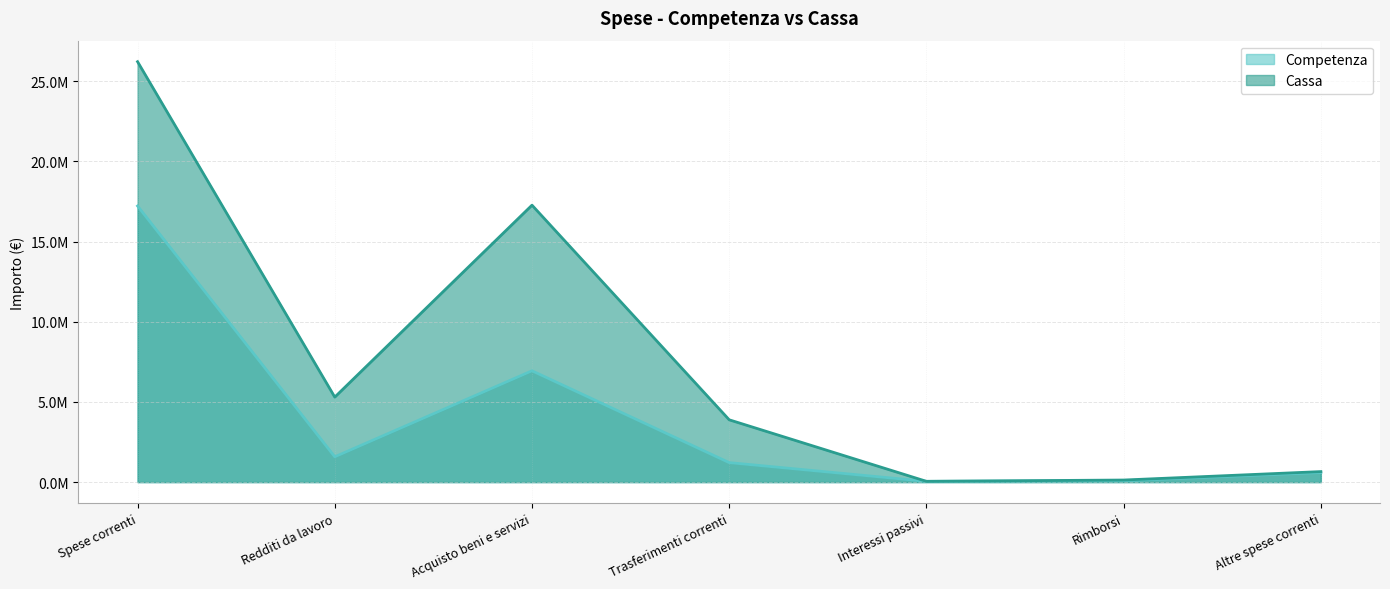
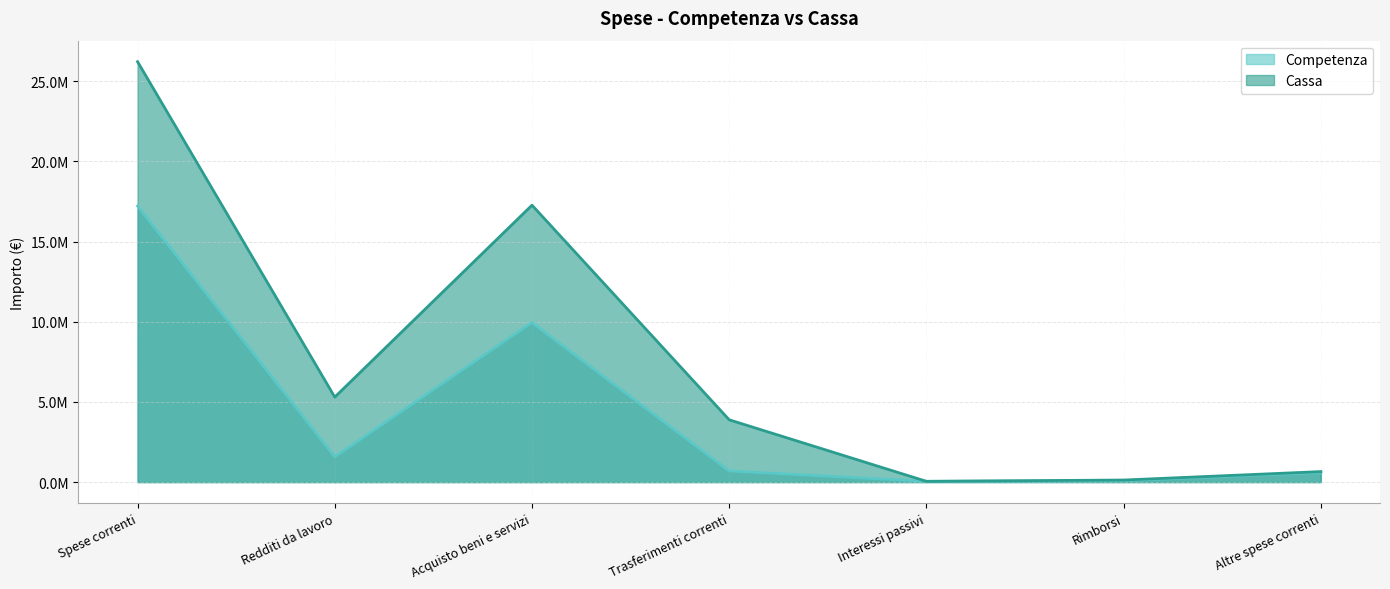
  {
    "Competenza": {
      "Spese correnti": 17200000,
      "Redditi da lavoro": 1600000,
-     "Acquisto beni e servizi": 6900000,
-     "Trasferimenti correnti": 1200000
+     "Acquisto beni e servizi": 10000000,
+     "Trasferimenti correnti": 700000
    },
    "Cassa": {
      "Spese correnti": 26200000,
      "Redditi da lavoro": 5300000,
      "Acquisto beni e servizi": 17300000,
      "Trasferimenti correnti": 3900000
    }
  }
